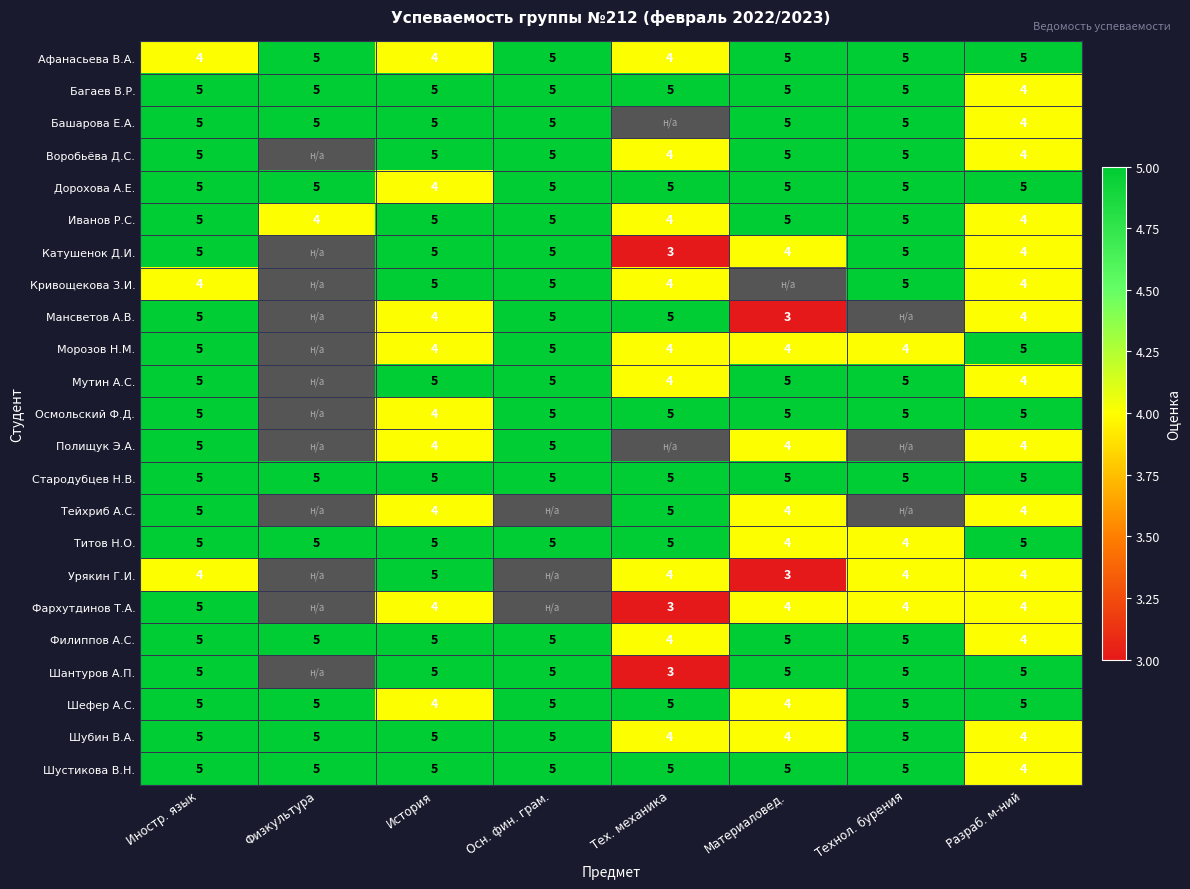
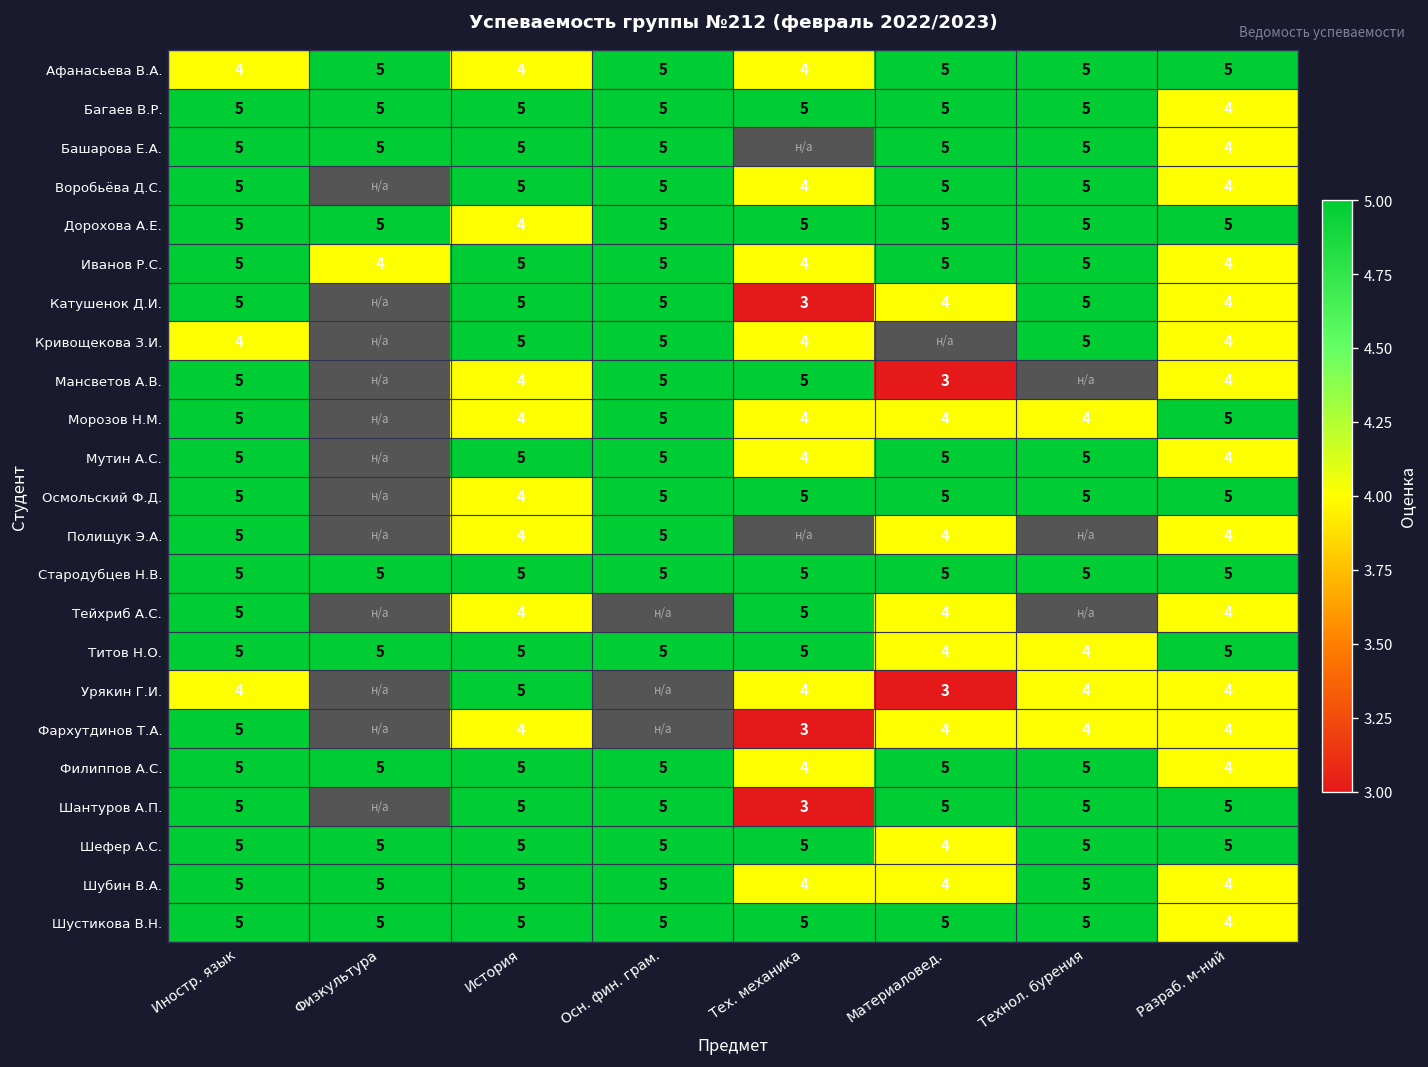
  {
    "Афанасьева В.А.": {
      "Иностр. язык": 4,
      "Физкультура": 5,
      "История": 4,
      "Осн. фин. грам.": 5,
      "Тех. механика": 4,
      "Материаловед.": 5,
      "Технол. бурения": 5,
      "Разраб. м-ний": 5
    },
    "Багаев В.Р.": {
      "Иностр. язык": 5,
      "Физкультура": 5,
      "История": 5,
      "Осн. фин. грам.": 5,
      "Тех. механика": 5,
      "Материаловед.": 5,
      "Технол. бурения": 5,
      "Разраб. м-ний": 4
    },
    "Башарова Е.А.": {
      "Иностр. язык": 5,
      "Физкультура": 5,
      "История": 5,
      "Осн. фин. грам.": 5,
      "Материаловед.": 5,
      "Технол. бурения": 5,
      "Разраб. м-ний": 4
    },
    "Воробьёва Д.С.": {
      "Иностр. язык": 5,
      "История": 5,
      "Осн. фин. грам.": 5,
      "Тех. механика": 4,
      "Материаловед.": 5,
      "Технол. бурения": 5,
      "Разраб. м-ний": 4
    },
    "Дорохова А.Е.": {
      "Иностр. язык": 5,
      "Физкультура": 5,
      "История": 4,
      "Осн. фин. грам.": 5,
      "Тех. механика": 5,
      "Материаловед.": 5,
      "Технол. бурения": 5,
      "Разраб. м-ний": 5
    },
    "Иванов Р.С.": {
      "Иностр. язык": 5,
      "Физкультура": 4,
      "История": 5,
      "Осн. фин. грам.": 5,
      "Тех. механика": 4,
      "Материаловед.": 5,
      "Технол. бурения": 5,
      "Разраб. м-ний": 4
    },
    "Катушенок Д.И.": {
      "Иностр. язык": 5,
      "История": 5,
      "Осн. фин. грам.": 5,
      "Тех. механика": 3,
      "Материаловед.": 4,
      "Технол. бурения": 5,
      "Разраб. м-ний": 4
    },
    "Кривощекова З.И.": {
      "Иностр. язык": 4,
      "История": 5,
      "Осн. фин. грам.": 5,
      "Тех. механика": 4,
      "Технол. бурения": 5,
      "Разраб. м-ний": 4
    },
    "Мансветов А.В.": {
      "Иностр. язык": 5,
      "История": 4,
      "Осн. фин. грам.": 5,
      "Тех. механика": 5,
      "Материаловед.": 3,
      "Разраб. м-ний": 4
    },
    "Морозов Н.М.": {
      "Иностр. язык": 5,
      "История": 4,
      "Осн. фин. грам.": 5,
      "Тех. механика": 4,
      "Материаловед.": 4,
      "Технол. бурения": 4,
      "Разраб. м-ний": 5
    },
    "Мутин А.С.": {
      "Иностр. язык": 5,
      "История": 5,
      "Осн. фин. грам.": 5,
      "Тех. механика": 4,
      "Материаловед.": 5,
      "Технол. бурения": 5,
      "Разраб. м-ний": 4
    },
    "Осмольский Ф.Д.": {
      "Иностр. язык": 5,
      "История": 4,
      "Осн. фин. грам.": 5,
      "Тех. механика": 5,
      "Материаловед.": 5,
      "Технол. бурения": 5,
      "Разраб. м-ний": 5
    },
    "Полищук Э.А.": {
      "Иностр. язык": 5,
      "История": 4,
      "Осн. фин. грам.": 5,
      "Материаловед.": 4,
      "Разраб. м-ний": 4
    },
    "Стародубцев Н.В.": {
      "Иностр. язык": 5,
      "Физкультура": 5,
      "История": 5,
      "Осн. фин. грам.": 5,
      "Тех. механика": 5,
      "Материаловед.": 5,
      "Технол. бурения": 5,
      "Разраб. м-ний": 5
    },
    "Тейхриб А.С.": {
      "Иностр. язык": 5,
      "История": 4,
      "Тех. механика": 5,
      "Материаловед.": 4,
      "Разраб. м-ний": 4
    },
    "Титов Н.О.": {
      "Иностр. язык": 5,
      "Физкультура": 5,
      "История": 5,
      "Осн. фин. грам.": 5,
      "Тех. механика": 5,
      "Материаловед.": 4,
      "Технол. бурения": 4,
      "Разраб. м-ний": 5
    },
    "Урякин Г.И.": {
      "Иностр. язык": 4,
      "История": 5,
      "Тех. механика": 4,
      "Материаловед.": 3,
      "Технол. бурения": 4,
      "Разраб. м-ний": 4
    },
    "Фархутдинов Т.А.": {
      "Иностр. язык": 5,
      "История": 4,
      "Тех. механика": 3,
      "Материаловед.": 4,
      "Технол. бурения": 4,
      "Разраб. м-ний": 4
    },
    "Филиппов А.С.": {
      "Иностр. язык": 5,
      "Физкультура": 5,
      "История": 5,
      "Осн. фин. грам.": 5,
      "Тех. механика": 4,
      "Материаловед.": 5,
      "Технол. бурения": 5,
      "Разраб. м-ний": 4
    },
    "Шантуров А.П.": {
      "Иностр. язык": 5,
      "История": 5,
      "Осн. фин. грам.": 5,
      "Тех. механика": 3,
      "Материаловед.": 5,
      "Технол. бурения": 5,
      "Разраб. м-ний": 5
    },
    "Шефер А.С.": {
      "Иностр. язык": 5,
      "Физкультура": 5,
-     "История": 4,
+     "История": 5,
      "Осн. фин. грам.": 5,
      "Тех. механика": 5,
      "Материаловед.": 4,
      "Технол. бурения": 5,
      "Разраб. м-ний": 5
    },
    "Шубин В.А.": {
      "Иностр. язык": 5,
      "Физкультура": 5,
      "История": 5,
      "Осн. фин. грам.": 5,
      "Тех. механика": 4,
      "Материаловед.": 4,
      "Технол. бурения": 5,
      "Разраб. м-ний": 4
    },
    "Шустикова В.Н.": {
      "Иностр. язык": 5,
      "Физкультура": 5,
      "История": 5,
      "Осн. фин. грам.": 5,
      "Тех. механика": 5,
      "Материаловед.": 5,
      "Технол. бурения": 5,
      "Разраб. м-ний": 4
    }
  }
